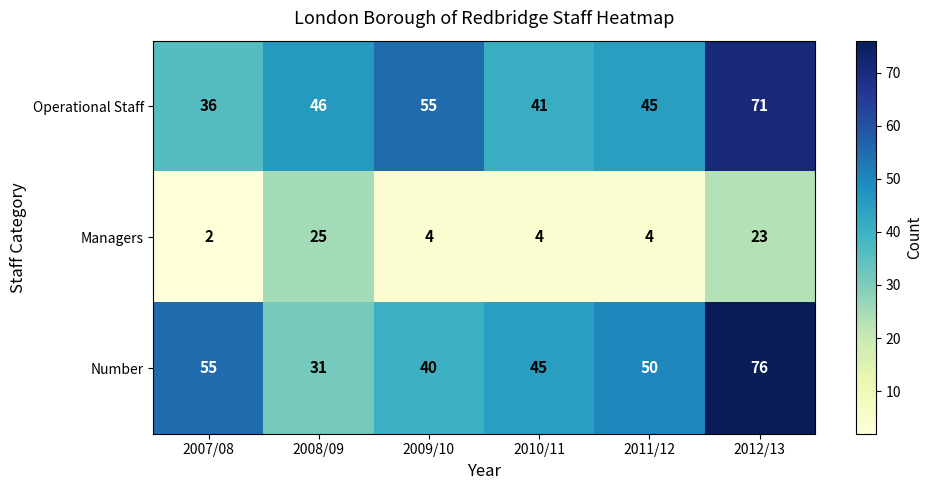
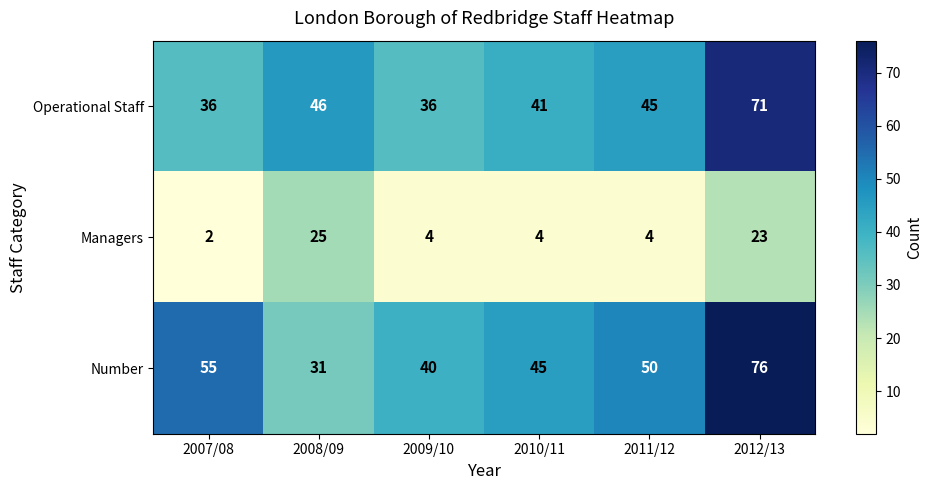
  {
    "Operational Staff": {
      "2007/08": 36,
      "2008/09": 46,
-     "2009/10": 55,
+     "2009/10": 36,
      "2010/11": 41,
      "2011/12": 45,
      "2012/13": 71
    },
    "Managers": {
      "2007/08": 2,
      "2008/09": 25,
      "2009/10": 4,
      "2010/11": 4,
      "2011/12": 4,
      "2012/13": 23
    },
    "Number": {
      "2007/08": 55,
      "2008/09": 31,
      "2009/10": 40,
      "2010/11": 45,
      "2011/12": 50,
      "2012/13": 76
    }
  }
